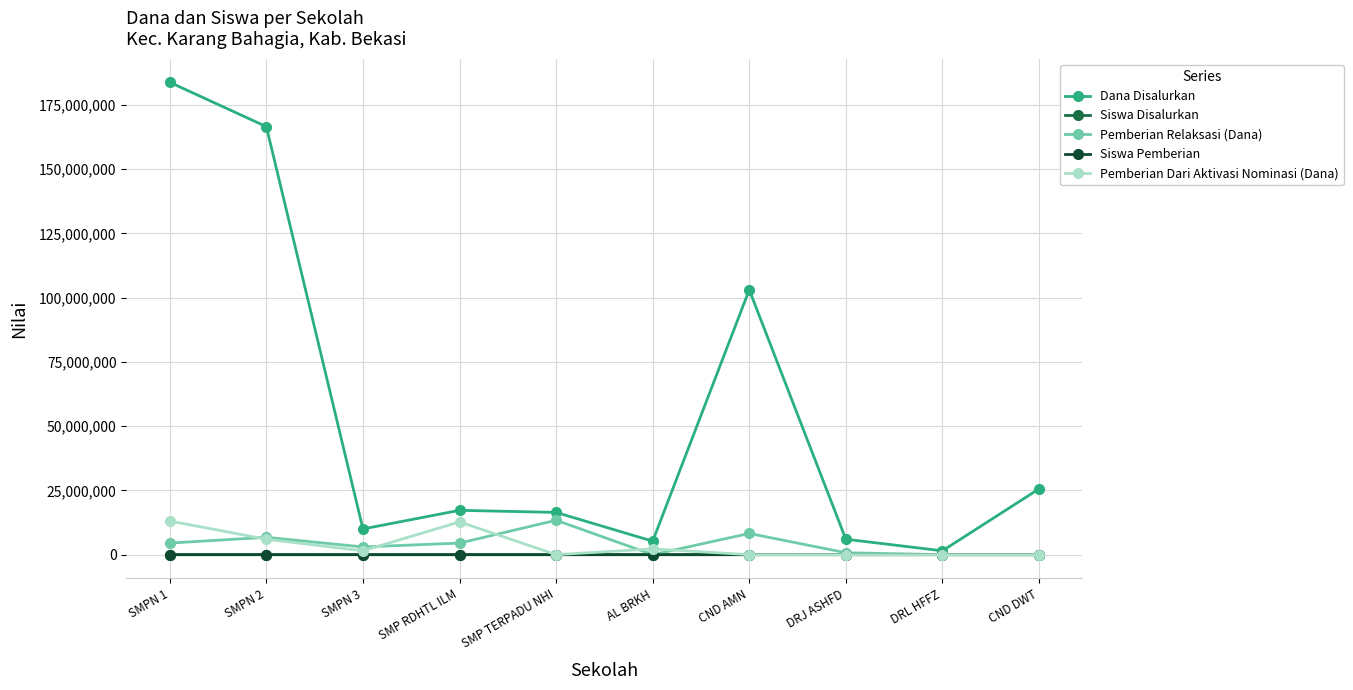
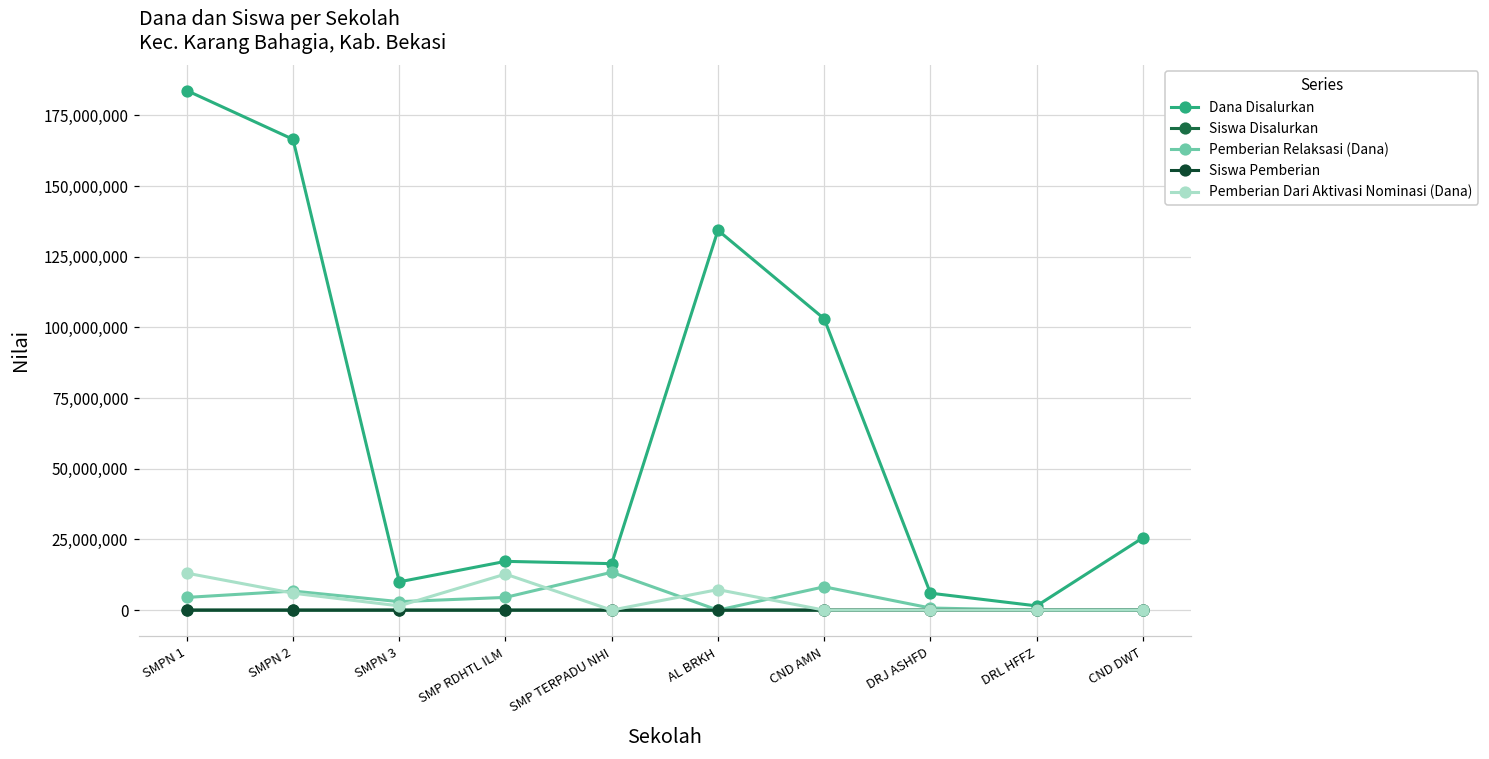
  {
    "Dana Disalurkan": {
      "SMPN 1": "184,000,000",
      "SMPN 2": "167,000,000",
      "SMPN 3": "10,000,000",
      "SMP RDHTL ILM": "17,000,000",
      "SMP TERPADU NHI": "16,000,000",
-     "AL BRKH": "5,000,000",
+     "AL BRKH": "134,000,000",
      "CND AMN": "103,000,000",
      "DRJ ASHFD": "6,000,000",
      "DRL HFFZ": "2,000,000",
      "CND DWT": "26,000,000"
    },
    "Siswa Pemberian": {
      "SMPN 1": "0",
      "SMPN 2": "0",
      "SMPN 3": "0",
      "SMP RDHTL ILM": "0"
    },
    "Pemberian Relaksasi (Dana)": {
      "SMPN 1": "5,000,000",
      "SMPN 3": "3,000,000",
      "SMP RDHTL ILM": "5,000,000",
      "SMP TERPADU NHI": "13,000,000",
      "CND AMN": "8,000,000"
    },
    "Pemberian Dari Aktivasi Nominasi (Dana)": {
      "SMPN 1": "13,000,000",
      "SMPN 3": "2,000,000",
      "SMP RDHTL ILM": "13,000,000",
-     "AL BRKH": "2,000,000"
+     "AL BRKH": "7,000,000"
    }
  }
